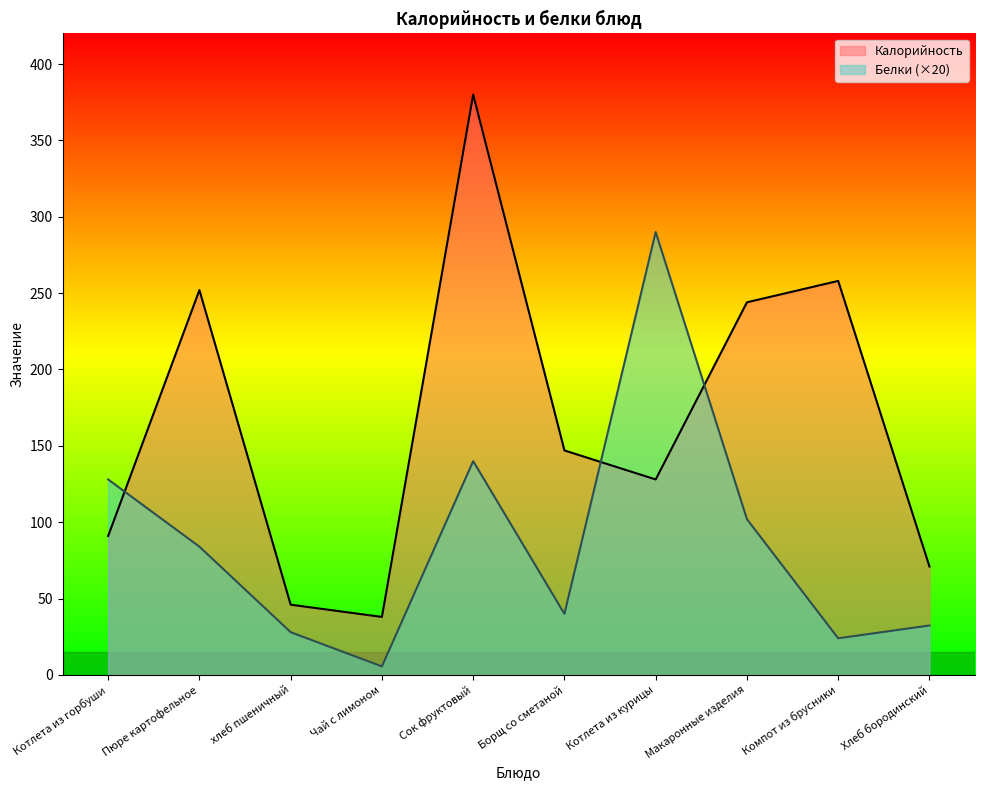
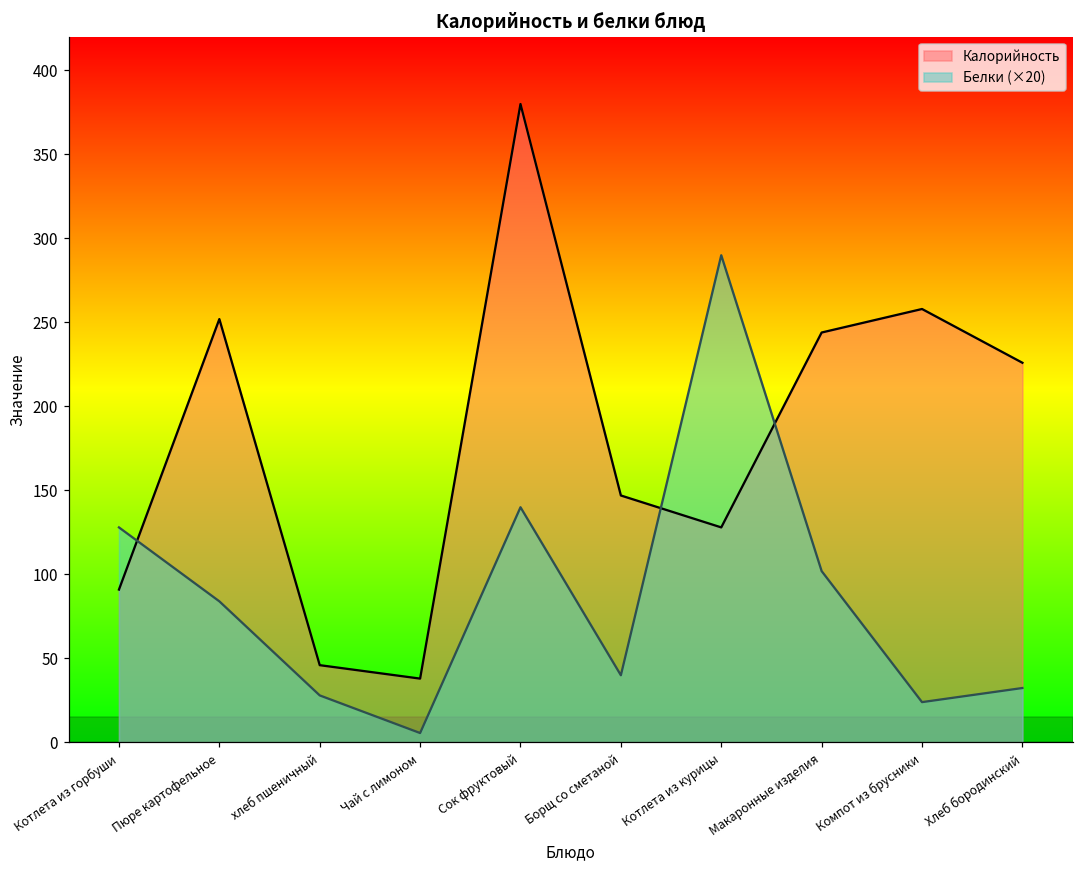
  {
    "Калорийность": {
      "Котлета из горбуши": 91,
      "Пюре картофельное": 252,
      "хлеб пшеничный": 46,
      "Чай с лимоном": 38,
      "Сок фруктовый": 380,
      "Борщ со сметаной": 147,
      "Котлета из курицы": 128,
      "Макаронные изделия": 244,
      "Компот из брусники": 258,
-     "Хлеб бородинский": 71
+     "Хлеб бородинский": 226
    },
    "Белки (×20)": {
      "Котлета из горбуши": 128,
      "Пюре картофельное": 84,
      "хлеб пшеничный": 28,
      "Чай с лимоном": 6,
      "Сок фруктовый": 140,
      "Борщ со сметаной": 40,
      "Котлета из курицы": 290,
      "Макаронные изделия": 102,
      "Компот из брусники": 24,
      "Хлеб бородинский": 32
    }
  }
